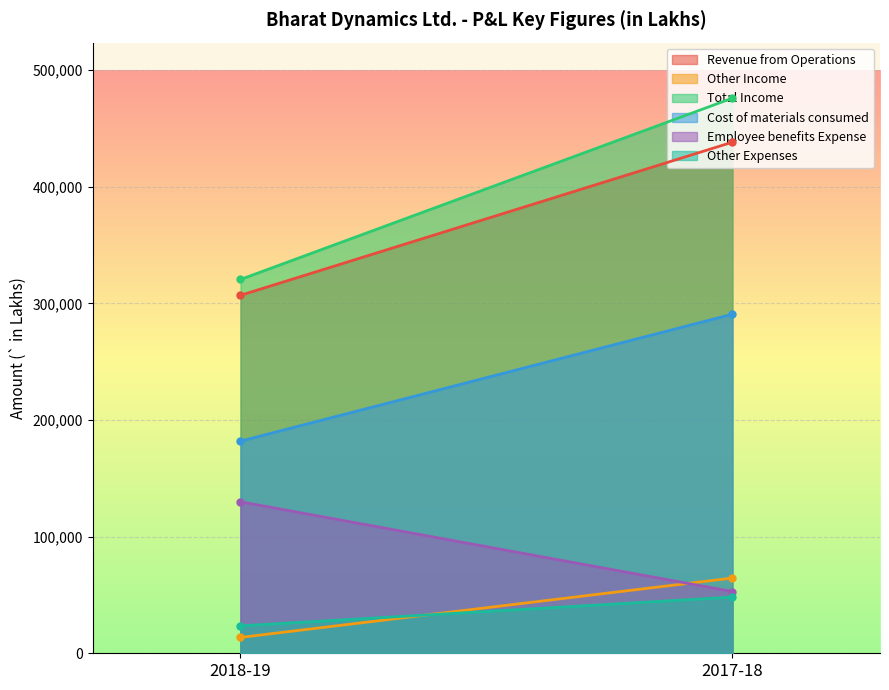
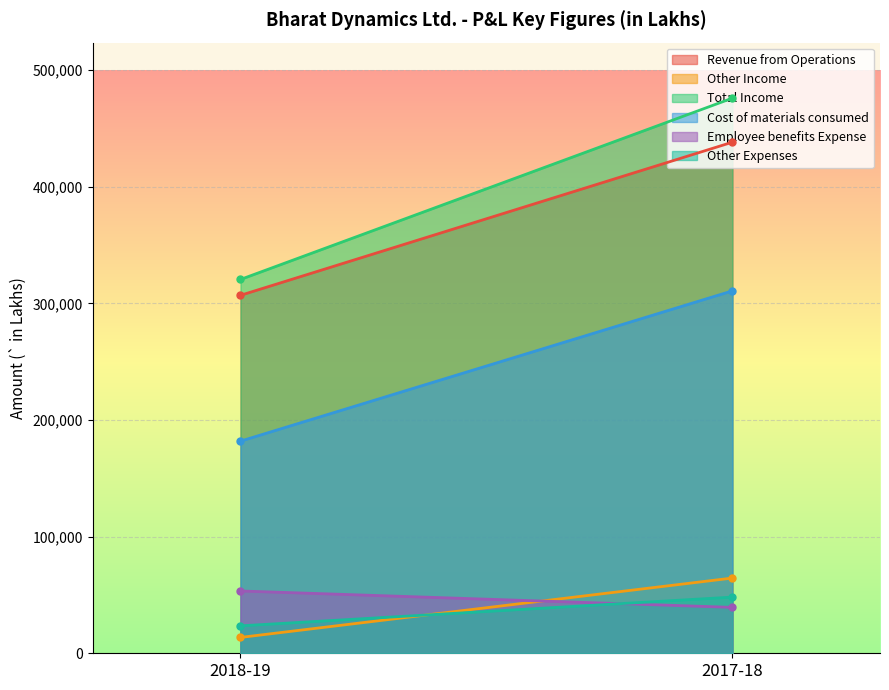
  {
    "Revenue from Operations": {
      "2018-19": "307,000"
    },
    "Other Income": {
      "2018-19": "14,000",
      "2017-18": "65,000"
    },
    "Cost of materials consumed": {
      "2018-19": "182,000",
-     "2017-18": "291,000"
+     "2017-18": "311,000"
    },
    "Employee benefits Expense": {
-     "2018-19": "130,000",
-     "2017-18": "53,000"
+     "2018-19": "53,000",
+     "2017-18": "39,000"
    }
  }
